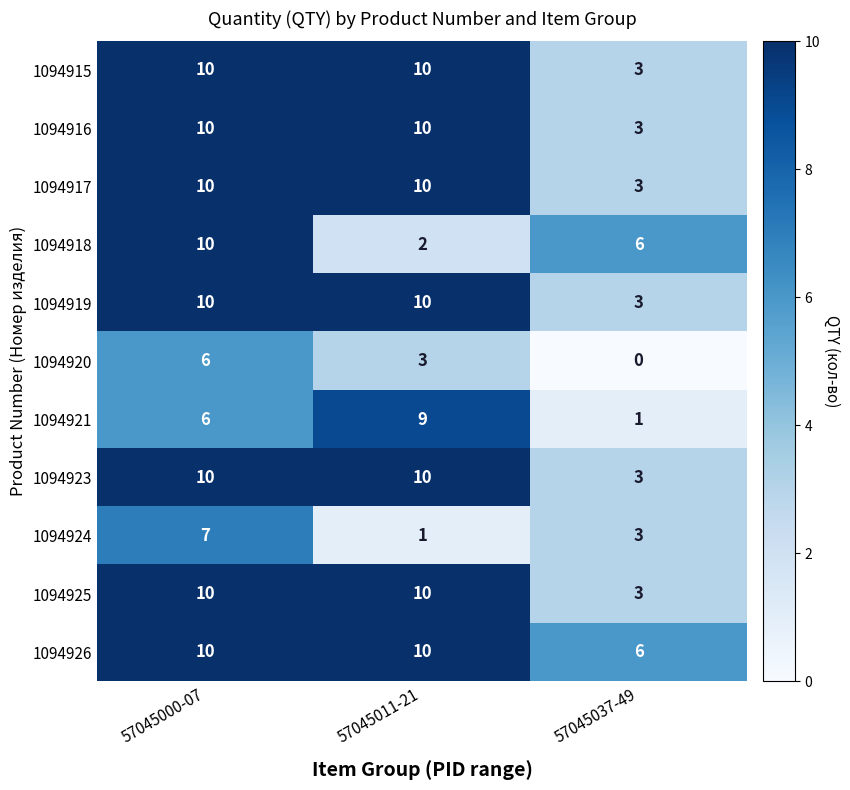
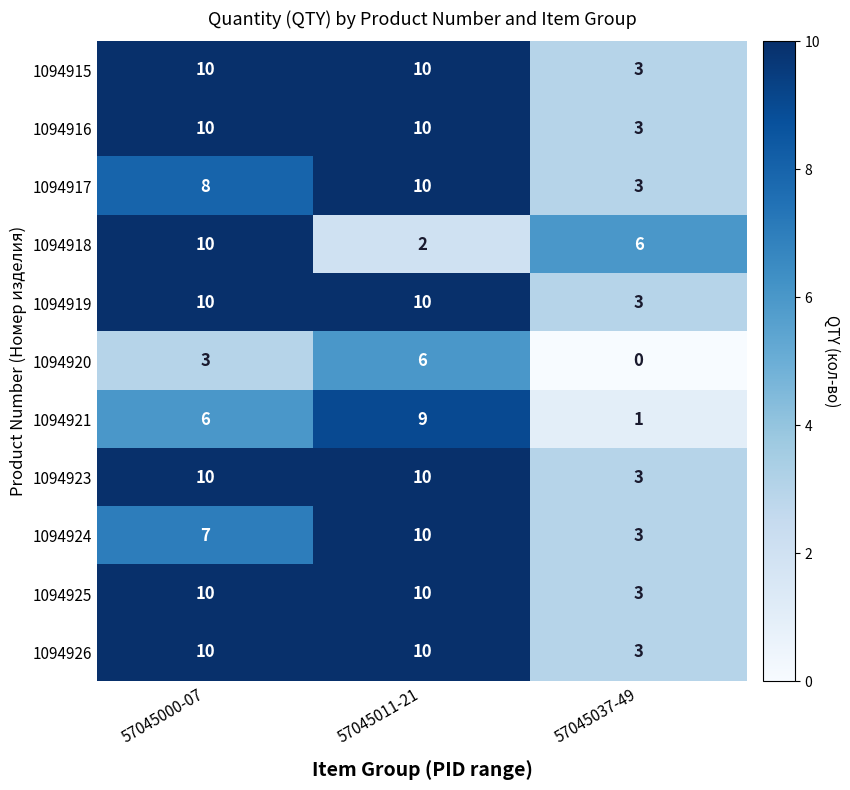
  {
    "1094915": {
      "57045000-07": 10,
      "57045011-21": 10,
      "57045037-49": 3
    },
    "1094916": {
      "57045000-07": 10,
      "57045011-21": 10,
      "57045037-49": 3
    },
    "1094917": {
-     "57045000-07": 10,
+     "57045000-07": 8,
      "57045011-21": 10,
      "57045037-49": 3
    },
    "1094918": {
      "57045000-07": 10,
      "57045011-21": 2,
      "57045037-49": 6
    },
    "1094919": {
      "57045000-07": 10,
      "57045011-21": 10,
      "57045037-49": 3
    },
    "1094920": {
-     "57045000-07": 6,
-     "57045011-21": 3,
+     "57045000-07": 3,
+     "57045011-21": 6,
      "57045037-49": 0
    },
    "1094921": {
      "57045000-07": 6,
      "57045011-21": 9,
      "57045037-49": 1
    },
    "1094923": {
      "57045000-07": 10,
      "57045011-21": 10,
      "57045037-49": 3
    },
    "1094924": {
      "57045000-07": 7,
-     "57045011-21": 1,
+     "57045011-21": 10,
      "57045037-49": 3
    },
    "1094925": {
      "57045000-07": 10,
      "57045011-21": 10,
      "57045037-49": 3
    },
    "1094926": {
      "57045000-07": 10,
      "57045011-21": 10,
-     "57045037-49": 6
+     "57045037-49": 3
    }
  }
